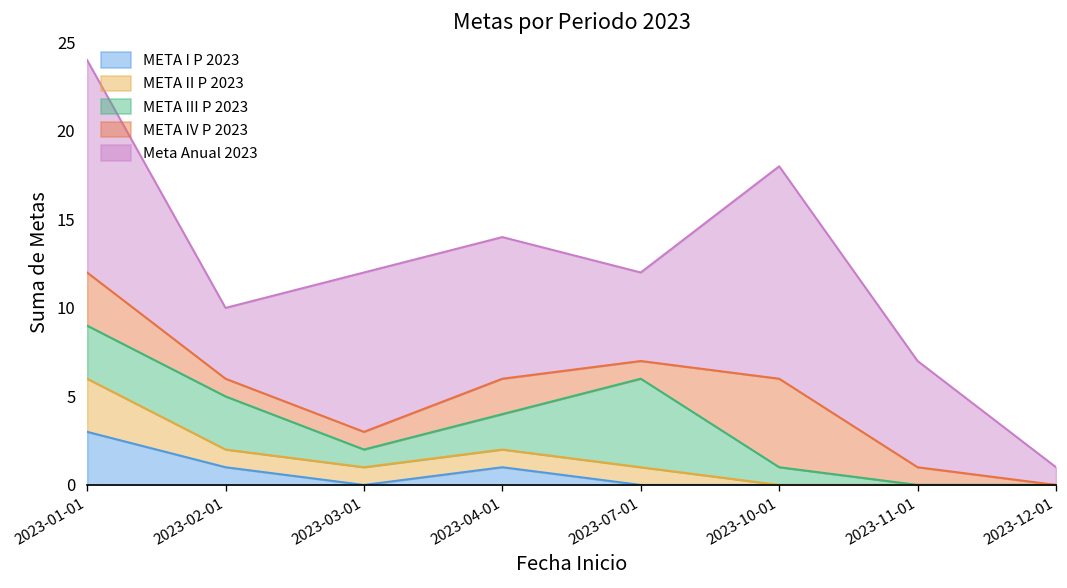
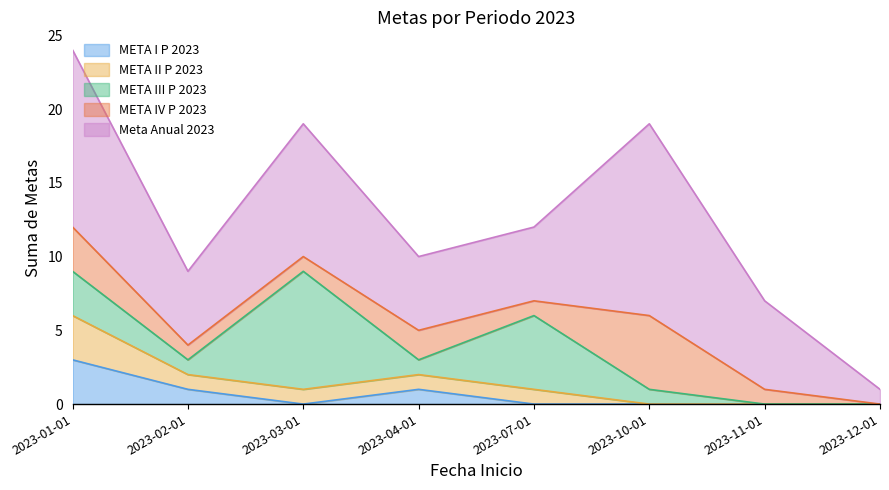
  {
    "META I P 2023": {
      "2023-01-01": 3,
      "2023-02-01": 1,
      "2023-03-01": 0,
      "2023-04-01": 1,
      "2023-07-01": 0
    },
    "META III P 2023": {
      "2023-01-01": 9,
-     "2023-02-01": 3,
-     "2023-03-01": 1,
-     "2023-04-01": 2,
+     "2023-02-01": 1,
+     "2023-03-01": 8,
+     "2023-04-01": 1,
      "2023-07-01": 6,
      "2023-10-01": 1
    },
    "Meta Anual 2023": {
      "2023-01-01": 12,
-     "2023-02-01": 4,
+     "2023-02-01": 5,
      "2023-03-01": 9,
-     "2023-04-01": 8,
+     "2023-04-01": 5,
      "2023-07-01": 5,
-     "2023-10-01": 12,
+     "2023-10-01": 13,
      "2023-11-01": 6,
      "2023-12-01": 1
    }
  }
